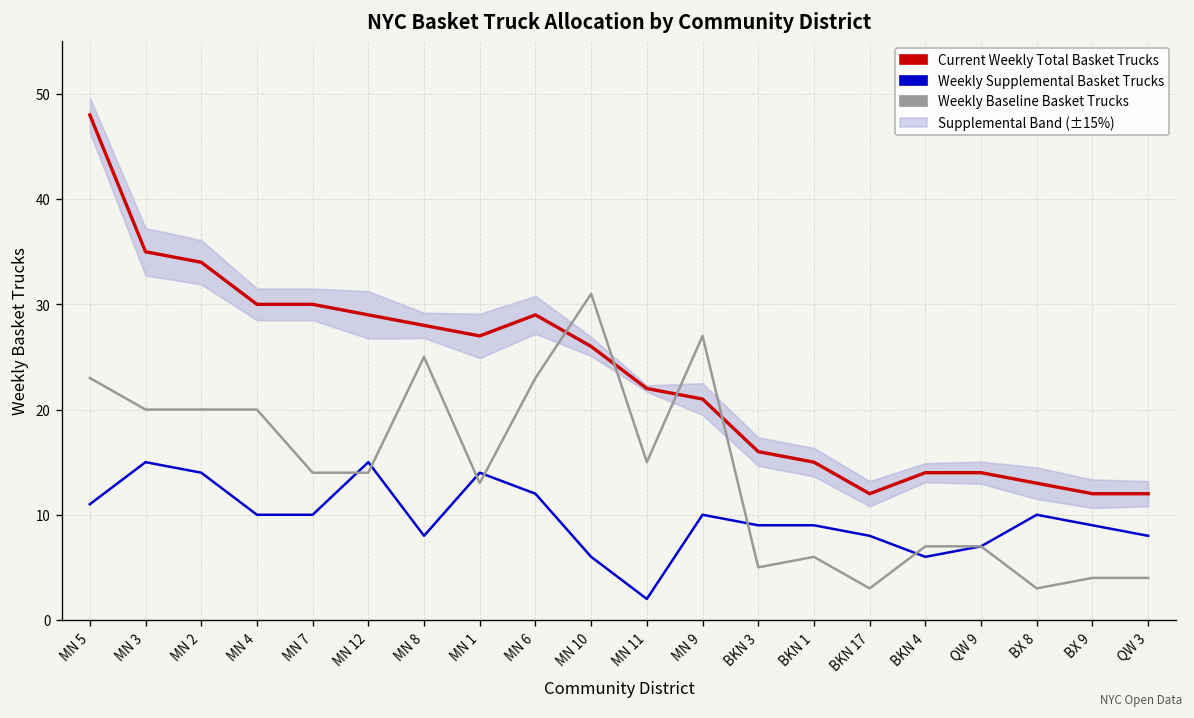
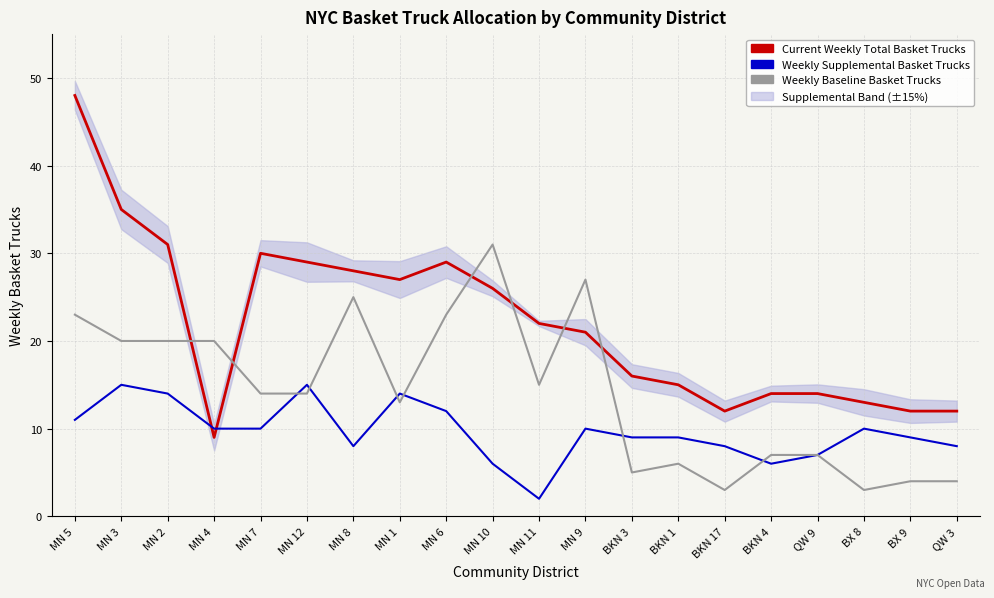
  {
    "Current Weekly Total Basket Trucks": {
      "MN 5": 48,
      "MN 3": 35,
-     "MN 2": 34,
-     "MN 4": 30,
+     "MN 2": 31,
+     "MN 4": 9,
      "MN 7": 30,
      "MN 12": 29,
      "MN 8": 28,
      "MN 1": 27,
      "MN 6": 29,
      "MN 10": 26,
      "MN 11": 22,
      "MN 9": 21,
      "BKN 3": 16,
      "BKN 1": 15,
      "BKN 17": 12,
      "BKN 4": 14,
      "QW 9": 14,
      "BX 8": 13,
      "BX 9": 12,
      "QW 3": 12
    },
    "Weekly Supplemental Basket Trucks": {
      "MN 5": 11,
      "MN 3": 15,
      "MN 2": 14,
      "MN 4": 10,
      "MN 7": 10,
      "MN 12": 15,
      "MN 8": 8,
      "MN 1": 14,
      "MN 6": 12,
      "MN 10": 6,
      "MN 11": 2,
      "MN 9": 10,
      "BKN 3": 9,
      "BKN 1": 9,
      "BKN 17": 8,
      "BKN 4": 6,
      "BX 8": 10,
      "BX 9": 9,
      "QW 3": 8
    },
    "Weekly Baseline Basket Trucks": {
      "MN 5": 23,
      "MN 3": 20,
      "MN 2": 20,
      "MN 4": 20,
      "MN 7": 14,
      "MN 12": 14,
      "MN 8": 25,
      "MN 1": 13,
      "MN 6": 23,
      "MN 10": 31,
      "MN 11": 15,
      "MN 9": 27,
      "BKN 3": 5,
      "BKN 1": 6,
      "BKN 17": 3,
      "BKN 4": 7,
      "BX 8": 3,
      "BX 9": 4,
      "QW 3": 4
    }
  }
